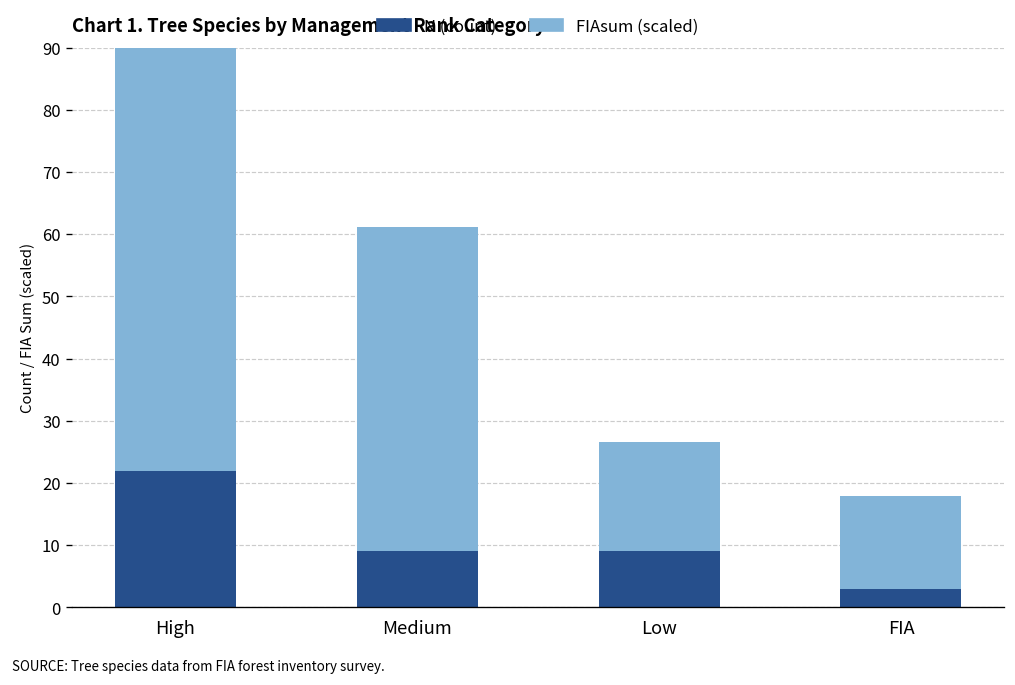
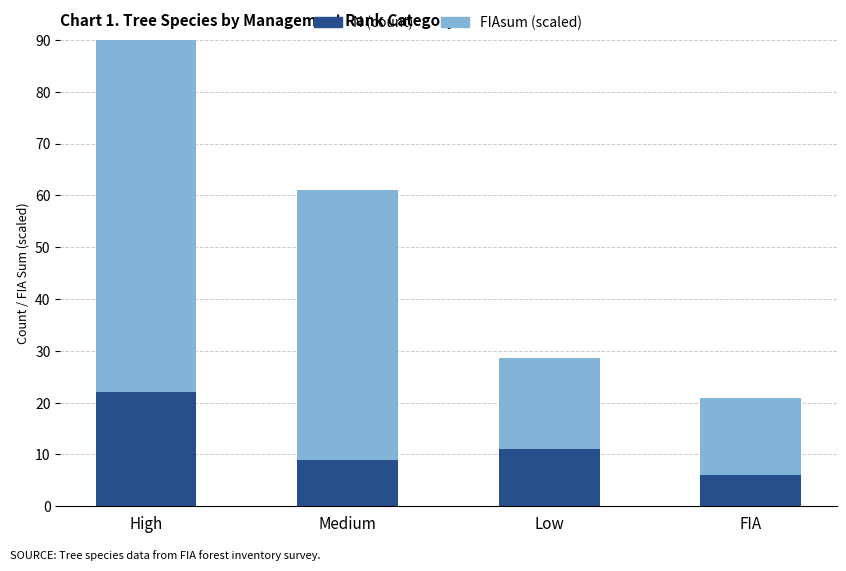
  {
    "N (count)": {
      "High": 22,
      "Medium": 9,
-     "Low": 9,
-     "FIA": 3
+     "Low": 11,
+     "FIA": 6
    },
    "FIAsum (scaled)": {
      "Medium": 52,
      "Low": 18,
      "FIA": 15
    }
  }
